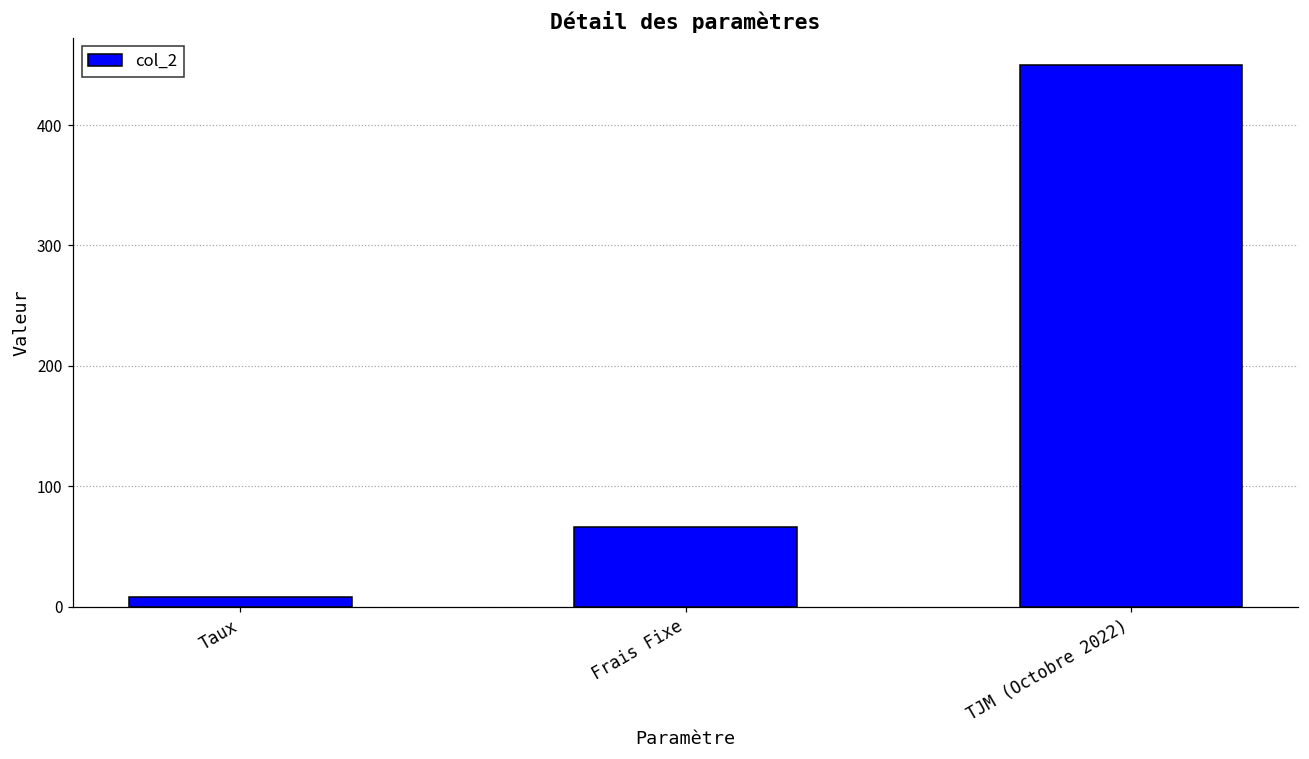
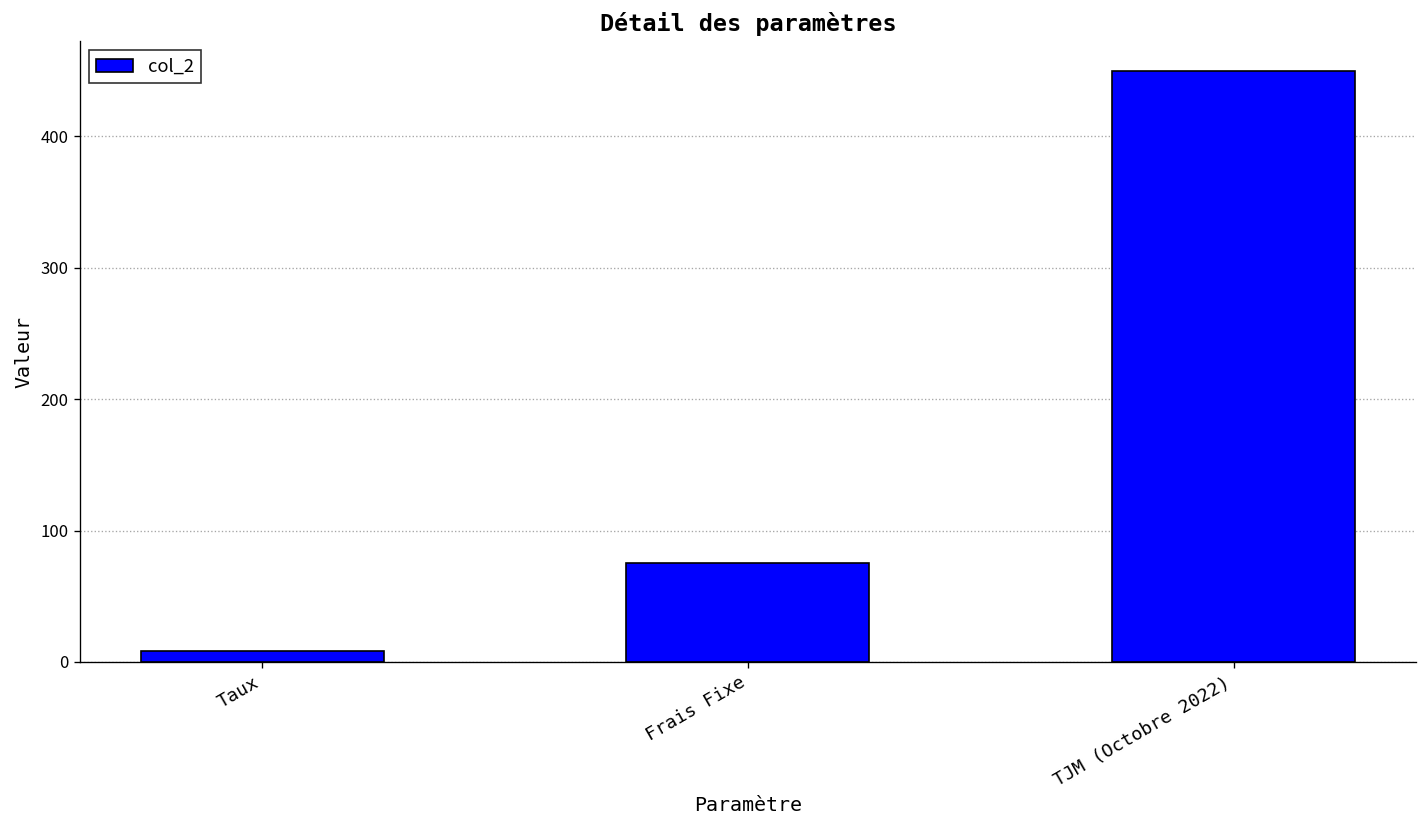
  {
    "Taux": 8,
-   "Frais Fixe": 66,
+   "Frais Fixe": 75,
    "TJM (Octobre 2022)": 450
  }
